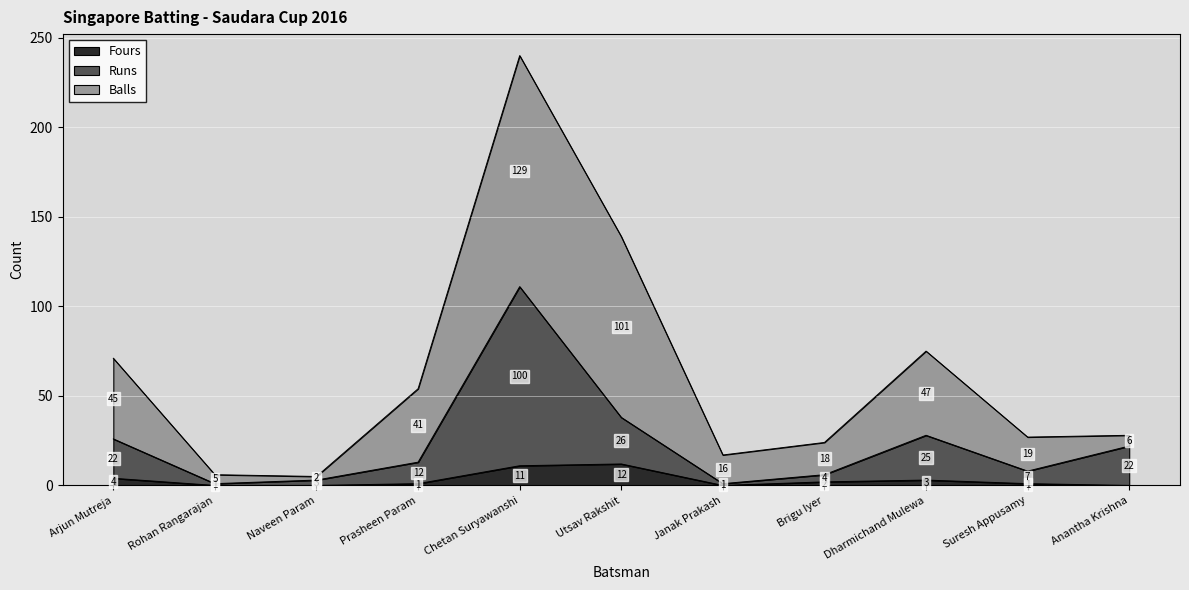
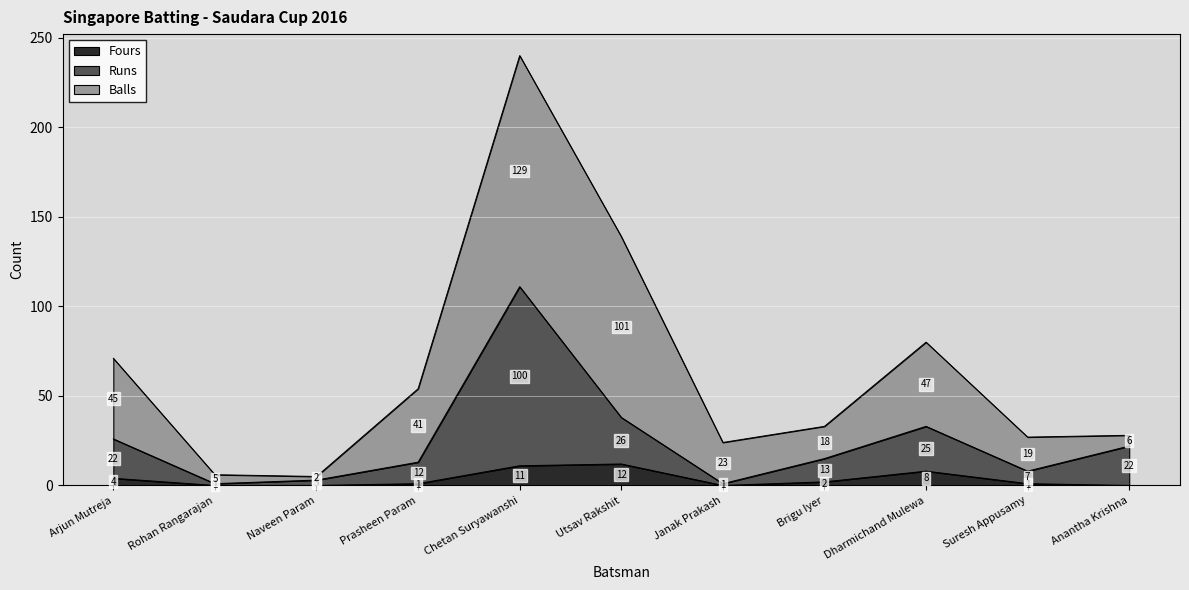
  {
    "Fours": {
-     "Dharmichand Mulewa": 3
+     "Dharmichand Mulewa": 8
    },
    "Runs": {
-     "Brigu Iyer": 4
+     "Brigu Iyer": 13
    },
    "Balls": {
-     "Janak Prakash": 16
+     "Janak Prakash": 23
    }
  }
